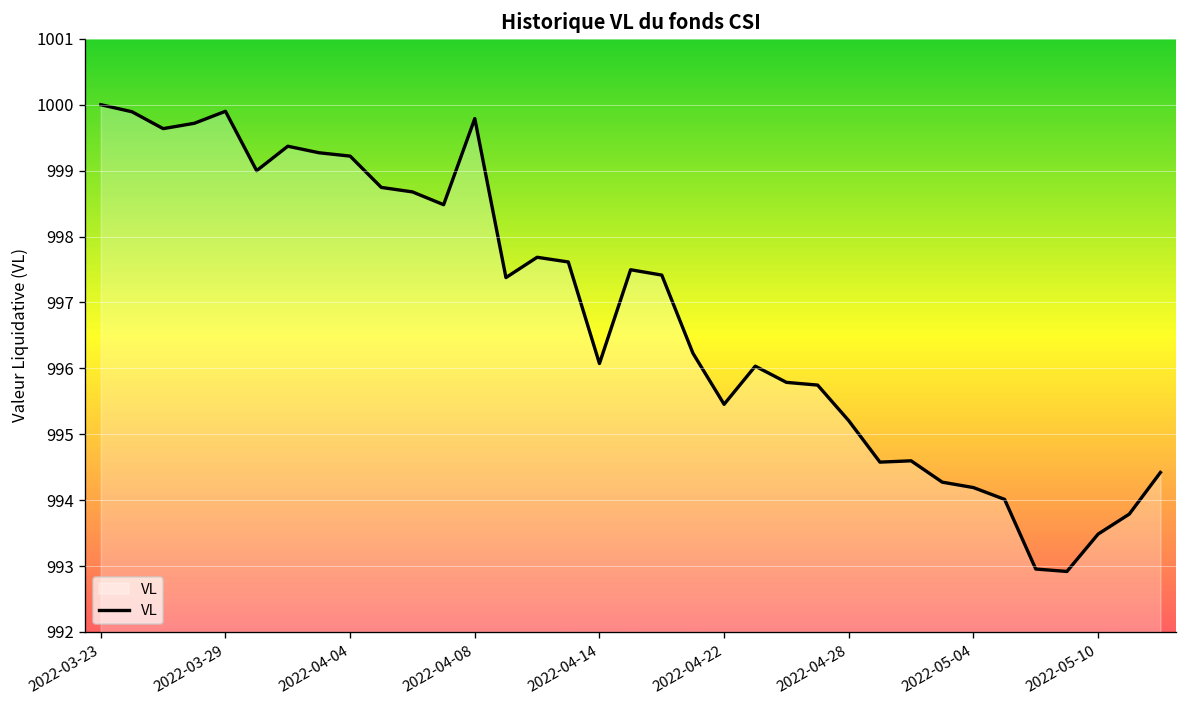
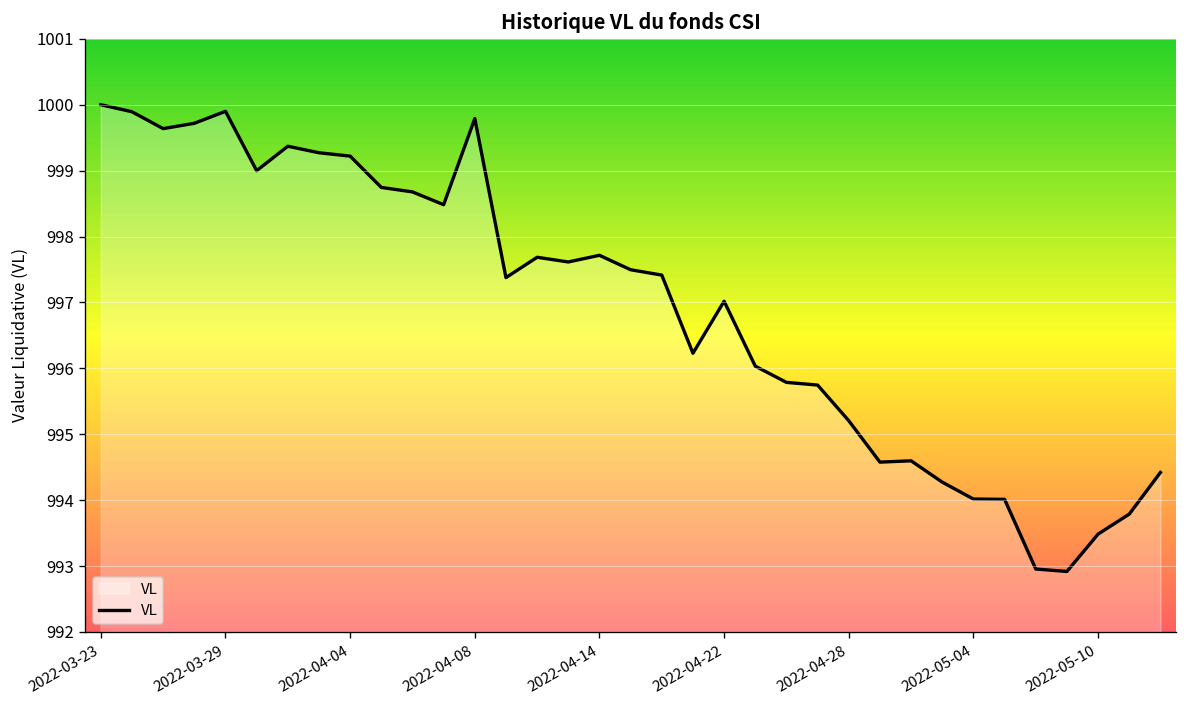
  {
    "2022-03-23": 1000.0,
    "2022-03-29": 999.9,
    "2022-04-04": 999.2,
    "2022-04-08": 999.8,
-   "2022-04-14": 996.1,
-   "2022-04-22": 995.5,
+   "2022-04-14": 997.7,
+   "2022-04-22": 997.0,
    "2022-04-28": 995.2,
-   "2022-05-04": 994.2,
+   "2022-05-04": 994.0,
    "2022-05-10": 993.5
  }
